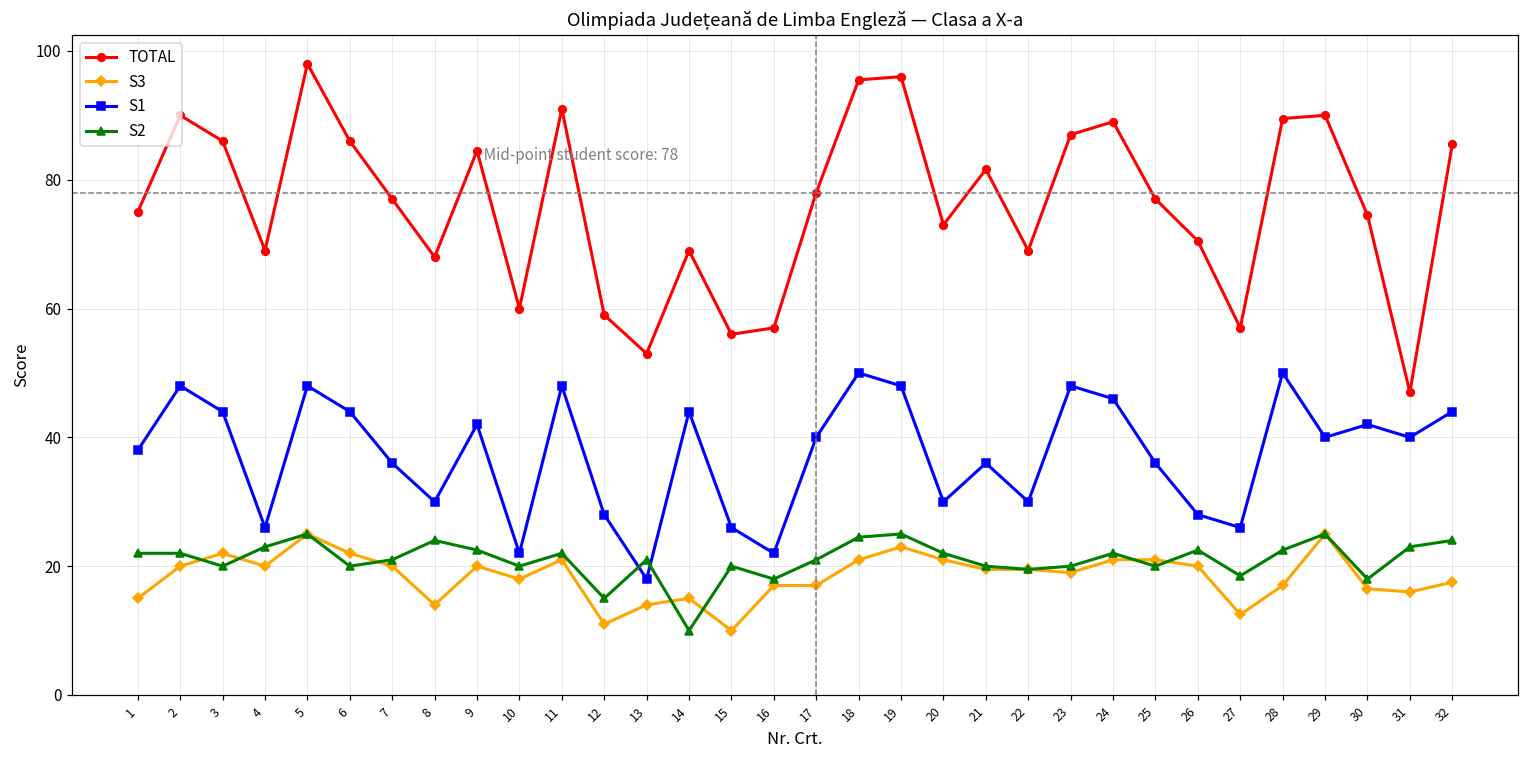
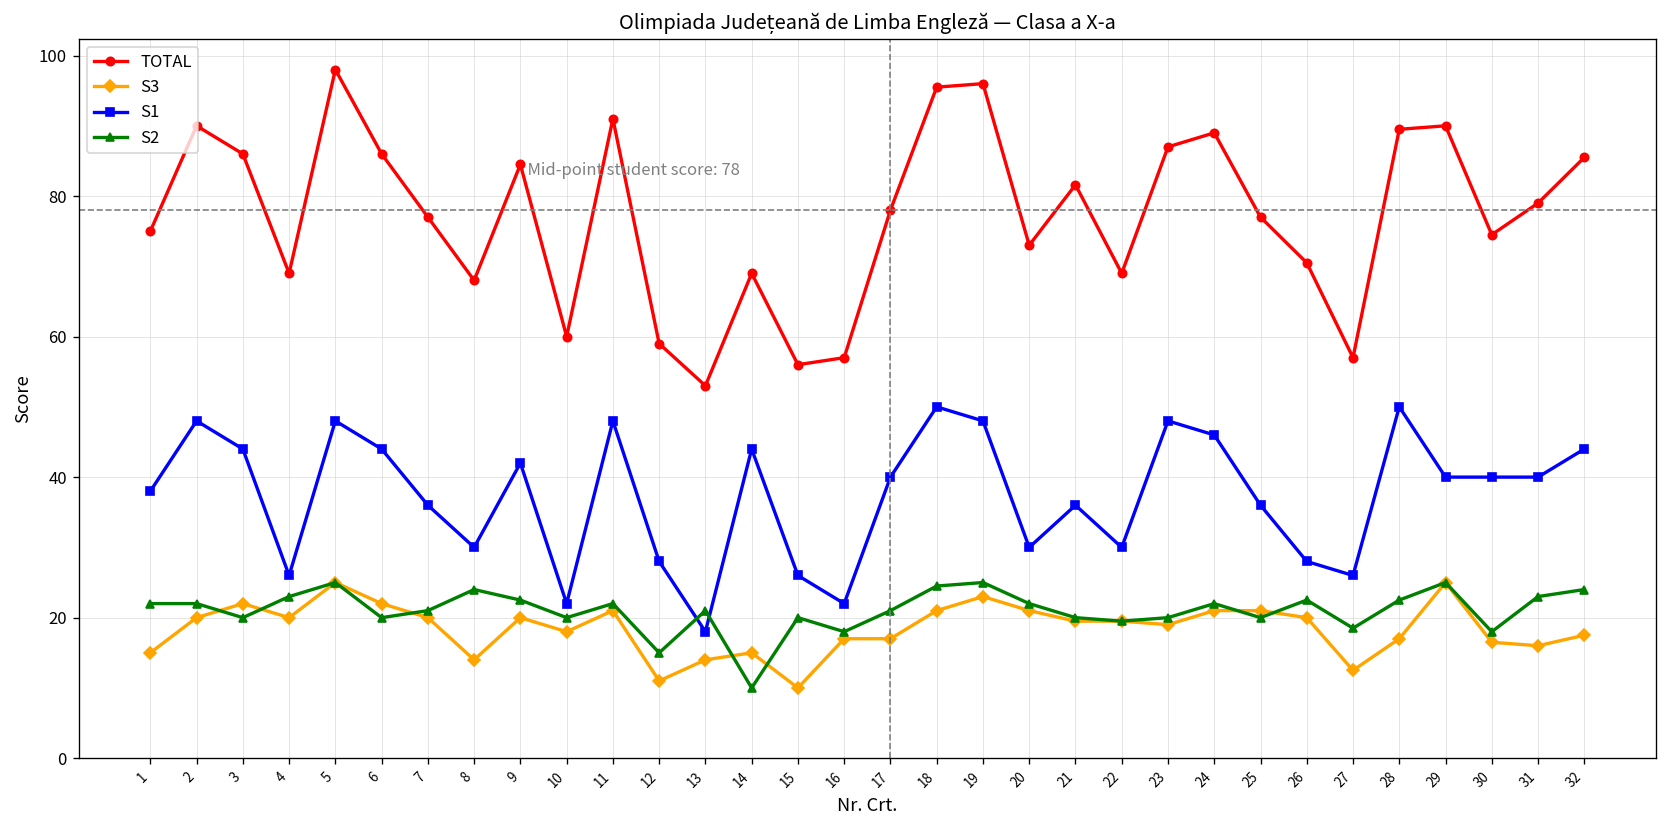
  {
    "TOTAL": {
      "1": 75,
      "3": 86,
      "4": 69,
      "5": 98,
      "6": 86,
      "7": 77,
      "8": 68,
      "10": 60,
      "11": 91,
      "12": 59,
      "13": 53,
      "14": 69,
      "15": 56,
      "16": 57,
      "17": 78,
      "18": 96,
      "19": 96,
      "20": 73,
      "21": 82,
      "22": 69,
      "23": 87,
      "24": 89,
      "25": 77,
      "26": 71,
      "27": 57,
      "28": 90,
      "29": 90,
      "30": 75,
-     "31": 47,
+     "31": 79,
      "32": 86
    },
    "S3": {
      "1": 15,
      "2": 20,
      "3": 22,
      "4": 20,
      "6": 22,
      "7": 20,
      "8": 14,
      "9": 20,
      "10": 18,
      "11": 21,
      "12": 11,
      "13": 14,
      "14": 15,
      "15": 10,
      "16": 17,
      "17": 17,
      "18": 21,
      "19": 23,
      "20": 21,
      "21": 20,
      "23": 19,
      "24": 21,
      "25": 21,
      "26": 20,
      "27": 13,
      "28": 17,
      "30": 17,
      "31": 16,
      "32": 18
    },
    "S1": {
      "1": 38,
      "2": 48,
      "3": 44,
      "4": 26,
      "5": 48,
      "6": 44,
      "7": 36,
      "8": 30,
      "9": 42,
      "10": 22,
      "11": 48,
      "12": 28,
      "13": 18,
      "14": 44,
      "15": 26,
      "16": 22,
      "17": 40,
      "18": 50,
      "19": 48,
      "20": 30,
      "21": 36,
      "22": 30,
      "23": 48,
      "24": 46,
      "25": 36,
      "26": 28,
      "27": 26,
      "28": 50,
      "29": 40,
-     "30": 42,
+     "30": 40,
      "31": 40,
      "32": 44
    },
    "S2": {
      "1": 22,
      "2": 22,
      "3": 20,
      "4": 23,
      "6": 20,
      "7": 21,
      "8": 24,
      "9": 23,
      "10": 20,
      "11": 22,
      "12": 15,
      "13": 21,
      "14": 10,
      "15": 20,
      "16": 18,
      "17": 21,
      "18": 25,
      "19": 25,
      "20": 22,
      "21": 20,
      "23": 20,
      "24": 22,
      "25": 20,
      "26": 23,
      "27": 19,
      "28": 23,
      "30": 18,
      "31": 23,
      "32": 24
    }
  }
